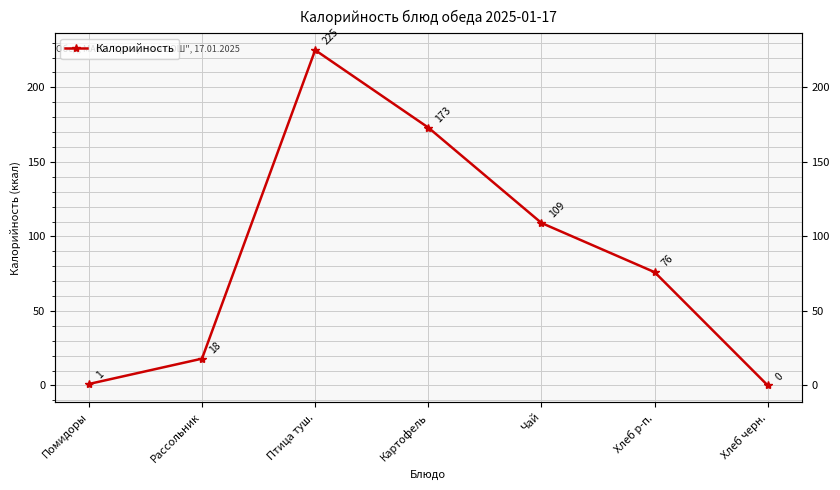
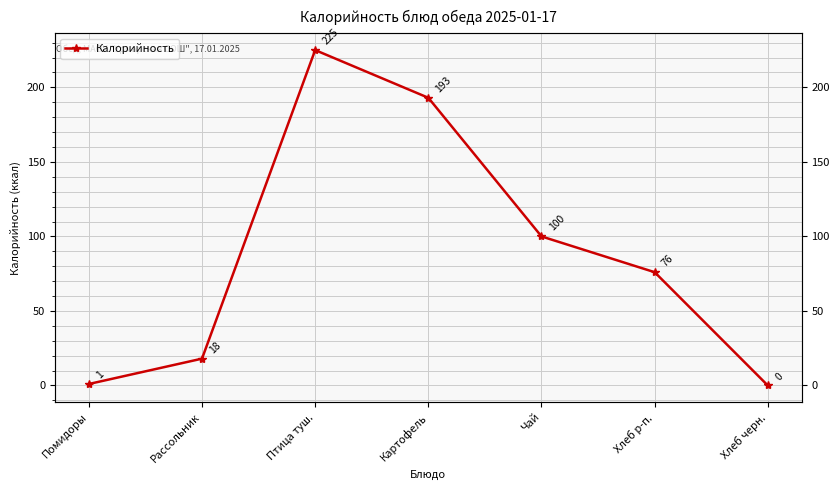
  {
    "Помидоры": 1,
    "Рассольник": 18,
    "Птица туш.": 225,
-   "Картофель": 173,
-   "Чай": 109,
+   "Картофель": 193,
+   "Чай": 100,
    "Хлеб р-п.": 76,
    "Хлеб черн.": 0
  }
